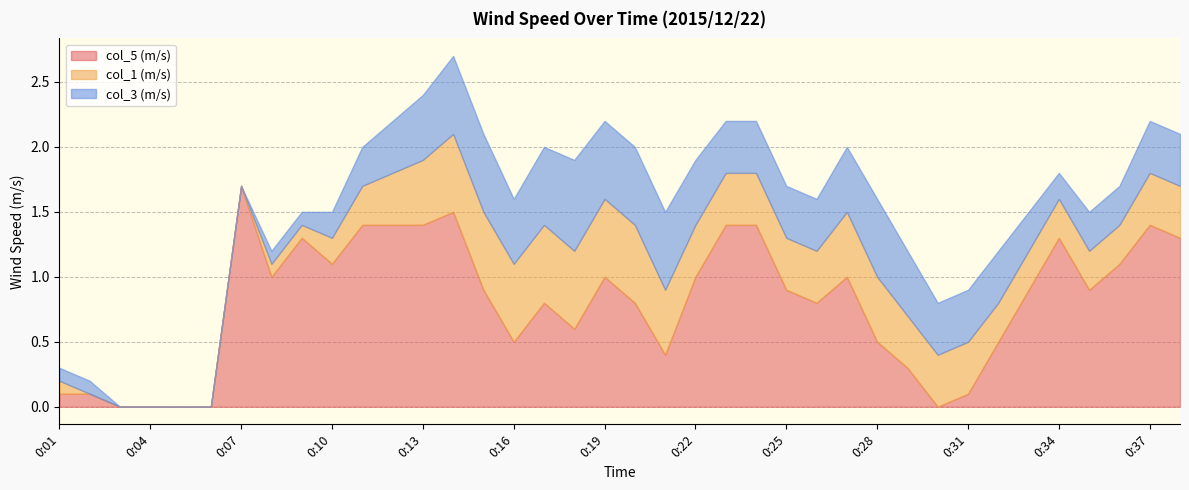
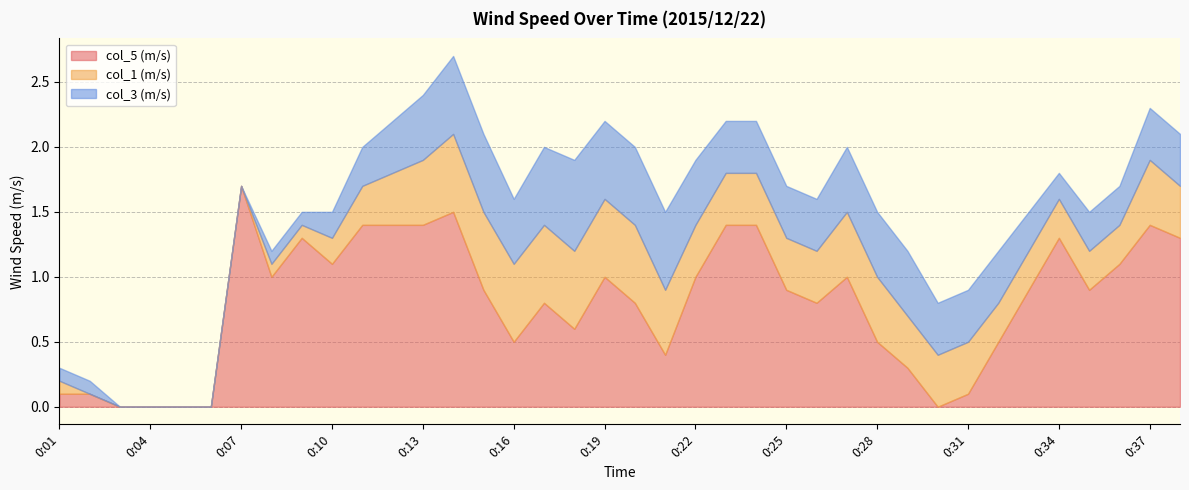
  {
    "col_5 (m/s)": {
      "0:01": 0.1,
      "0:10": 1.1,
      "0:13": 1.4,
      "0:16": 0.5,
      "0:19": 1.0,
      "0:22": 1.0,
      "0:25": 0.9,
      "0:28": 0.5,
      "0:31": 0.1,
      "0:34": 1.3,
      "0:37": 1.4
    },
    "col_1 (m/s)": {
      "0:01": 0.1,
      "0:10": 0.2,
      "0:13": 0.5,
      "0:16": 0.6,
      "0:19": 0.6,
      "0:22": 0.4,
      "0:25": 0.4,
      "0:28": 0.5,
      "0:31": 0.4,
      "0:34": 0.3,
-     "0:37": 0.4
+     "0:37": 0.5
    },
    "col_3 (m/s)": {
      "0:01": 0.1,
      "0:10": 0.2,
      "0:13": 0.5,
      "0:16": 0.5,
      "0:19": 0.6,
      "0:22": 0.5,
      "0:25": 0.4,
-     "0:28": 0.6,
+     "0:28": 0.5,
      "0:31": 0.4,
      "0:34": 0.2,
      "0:37": 0.4
    }
  }
